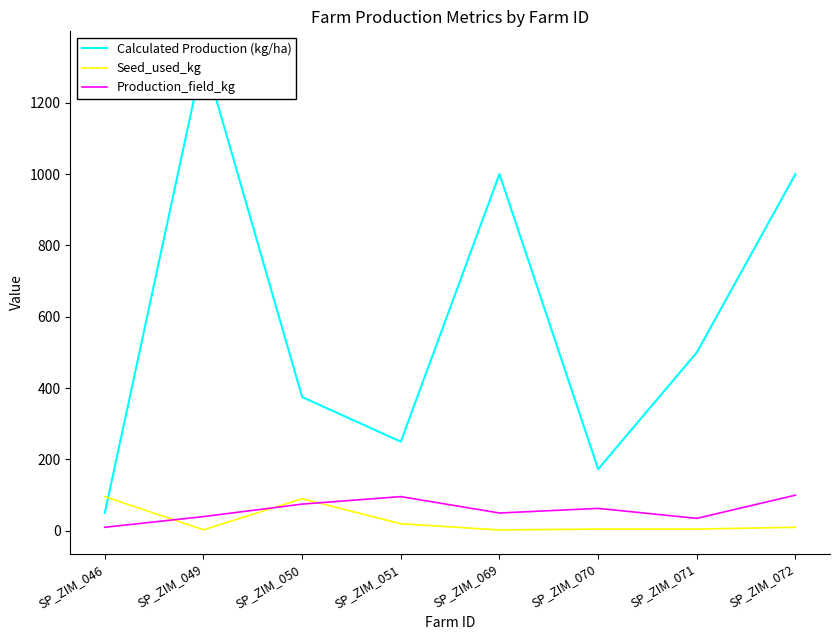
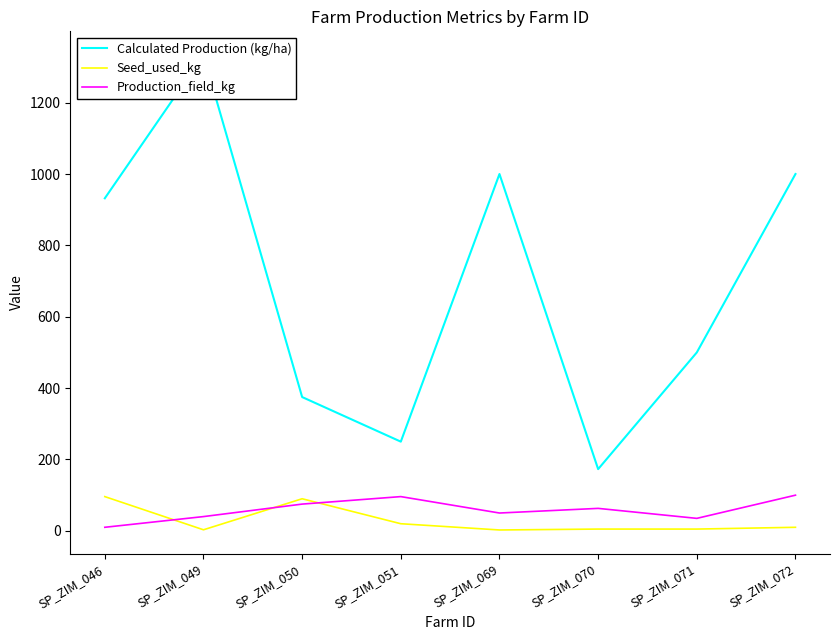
  {
    "Calculated Production (kg/ha)": {
-     "SP_ZIM_046": 50,
+     "SP_ZIM_046": 930,
      "SP_ZIM_050": 380,
      "SP_ZIM_051": 250,
      "SP_ZIM_069": 1000,
      "SP_ZIM_070": 170,
      "SP_ZIM_071": 500,
      "SP_ZIM_072": 1000
    },
    "Seed_used_kg": {
      "SP_ZIM_046": 100,
      "SP_ZIM_049": 0,
      "SP_ZIM_050": 90,
      "SP_ZIM_051": 20,
      "SP_ZIM_069": 0,
      "SP_ZIM_070": 10,
      "SP_ZIM_071": 10,
      "SP_ZIM_072": 10
    },
    "Production_field_kg": {
      "SP_ZIM_046": 10,
      "SP_ZIM_049": 40,
      "SP_ZIM_050": 80,
      "SP_ZIM_051": 100,
      "SP_ZIM_069": 50,
      "SP_ZIM_070": 60,
      "SP_ZIM_071": 40,
      "SP_ZIM_072": 100
    }
  }
